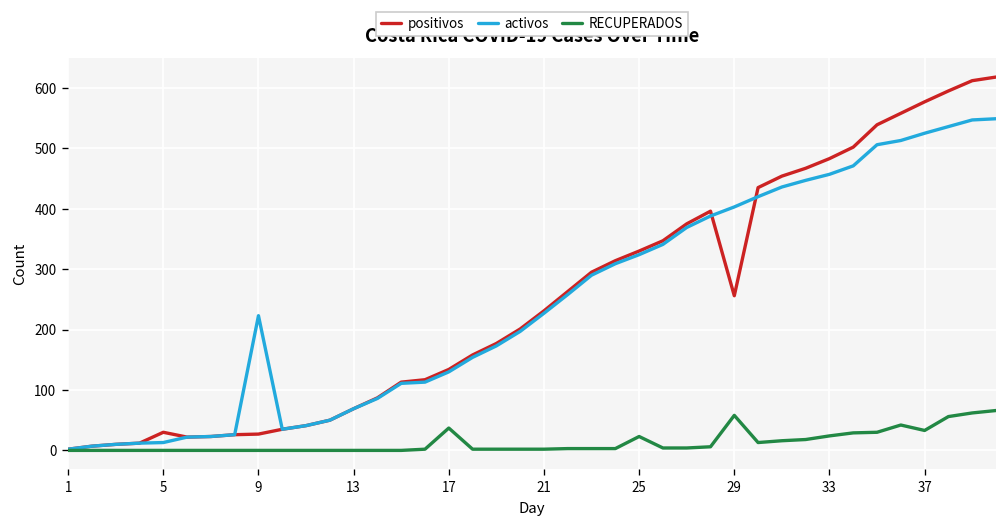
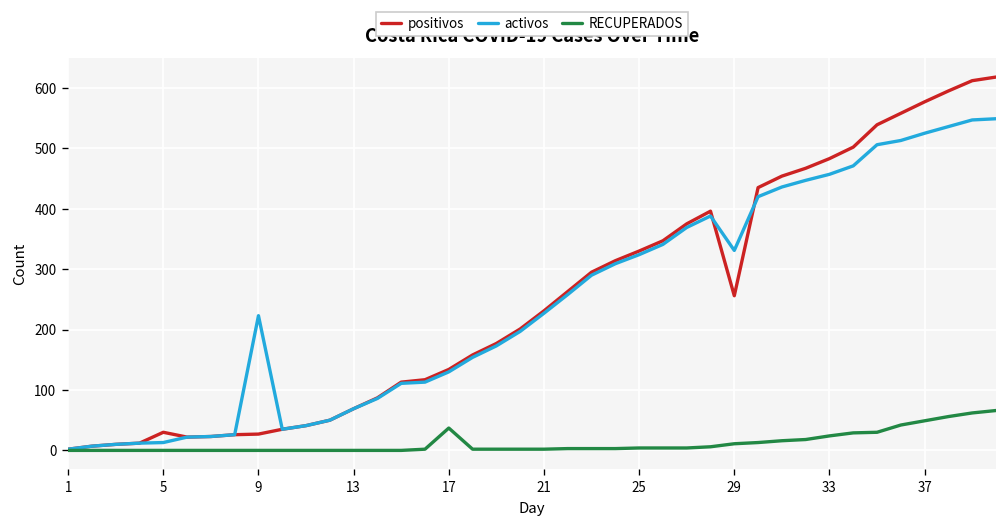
  {
    "positivos": {
      "5": 30,
      "9": 30,
      "25": 330,
      "29": 260,
      "33": 480,
      "37": 580
    },
    "activos": {
      "5": 10,
      "9": 220,
      "25": 320,
-     "29": 400,
+     "29": 330,
      "33": 460,
      "37": 530
    },
    "RECUPERADOS": {
      "5": 0,
      "9": 0,
      "13": 0,
      "17": 40,
      "21": 0,
-     "25": 20,
-     "29": 60,
+     "25": 0,
+     "29": 10,
      "33": 20,
-     "37": 30
+     "37": 50
    }
  }
